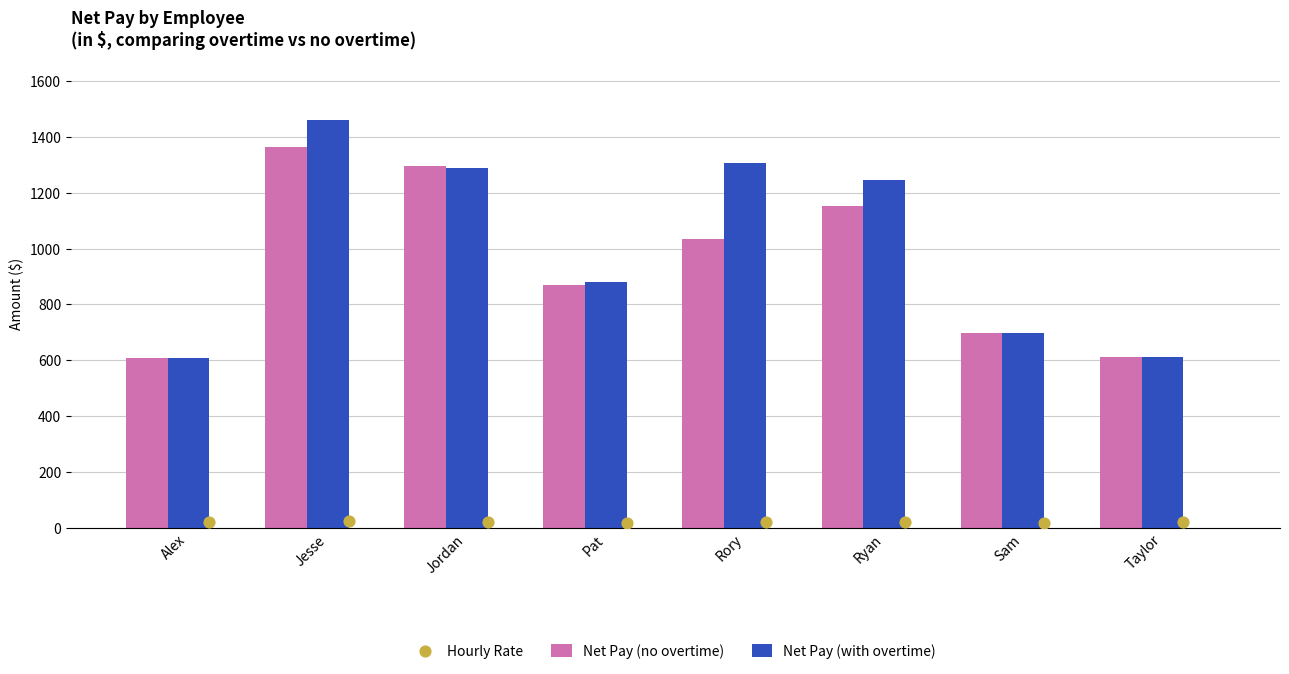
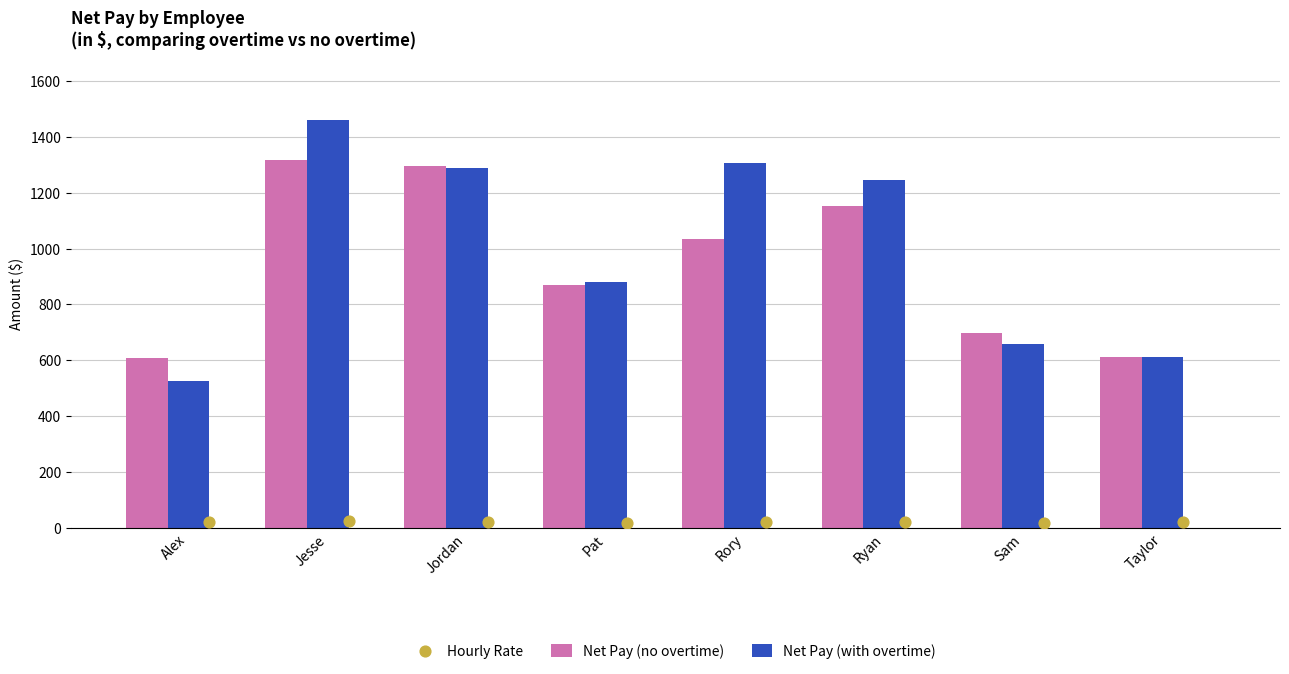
  {
    "Net Pay (no overtime)": {
      "Alex": 610,
-     "Jesse": 1360,
+     "Jesse": 1320,
      "Jordan": 1300,
      "Pat": 870,
      "Rory": 1030,
      "Ryan": 1150,
      "Sam": 700,
      "Taylor": 610
    },
    "Net Pay (with overtime)": {
-     "Alex": 610,
+     "Alex": 530,
      "Jesse": 1460,
      "Jordan": 1290,
      "Pat": 880,
      "Rory": 1310,
      "Ryan": 1250,
-     "Sam": 700,
+     "Sam": 660,
      "Taylor": 610
    }
  }
